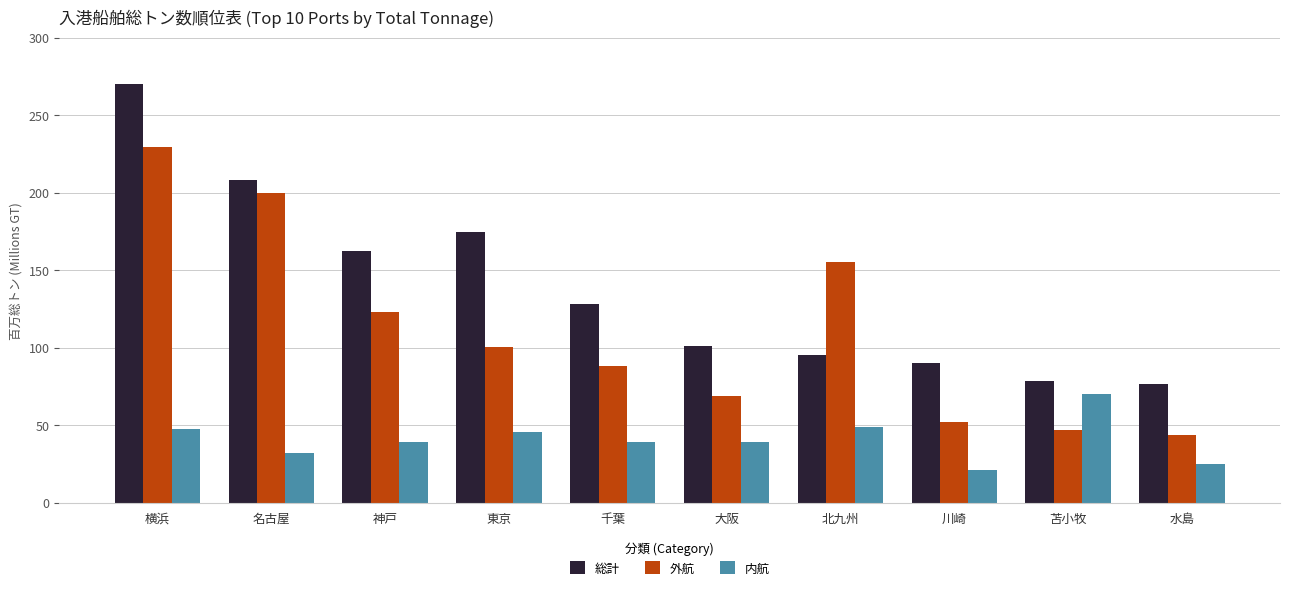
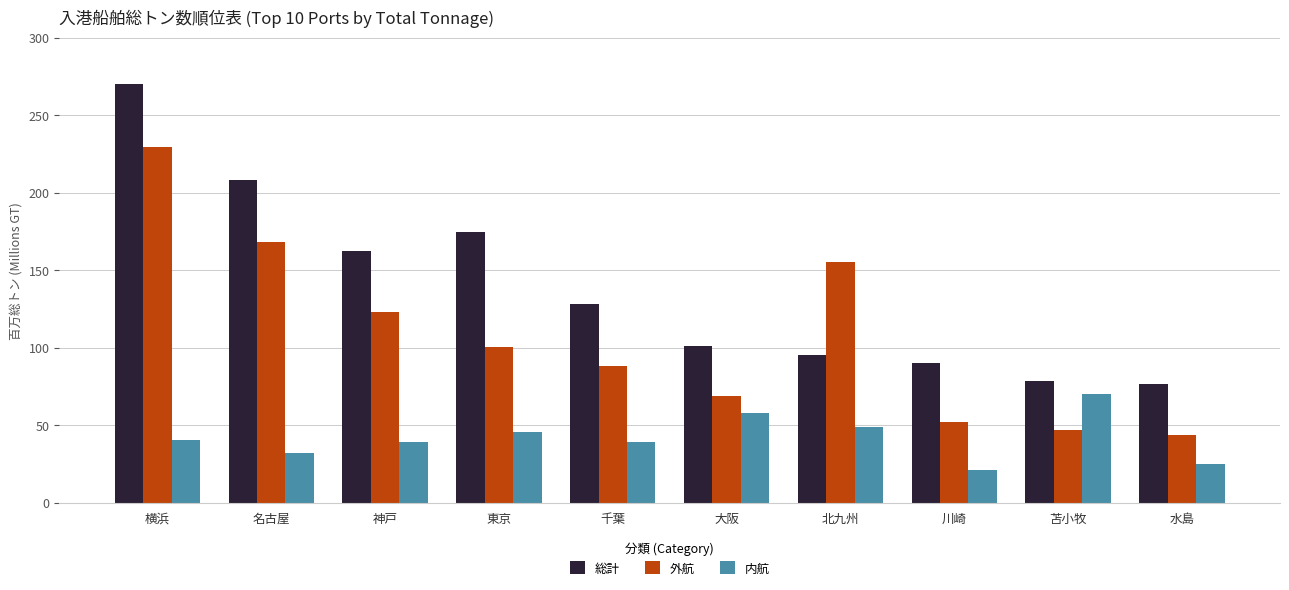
  {
    "総計": {
      "横浜": 270,
      "名古屋": 208,
      "神戸": 162,
      "東京": 175,
      "千葉": 128,
      "大阪": 101,
      "北九州": 96,
      "川崎": 90,
      "苫小牧": 78,
      "水島": 77
    },
    "外航": {
      "横浜": 230,
-     "名古屋": 200,
+     "名古屋": 168,
      "神戸": 123,
      "東京": 100,
      "千葉": 88,
      "大阪": 69,
      "北九州": 155,
      "川崎": 52,
      "苫小牧": 47,
      "水島": 44
    },
    "内航": {
-     "横浜": 47,
+     "横浜": 40,
      "名古屋": 32,
      "神戸": 39,
      "東京": 46,
      "千葉": 39,
-     "大阪": 39,
+     "大阪": 58,
      "北九州": 49,
      "川崎": 21,
      "苫小牧": 70,
      "水島": 25
    }
  }
